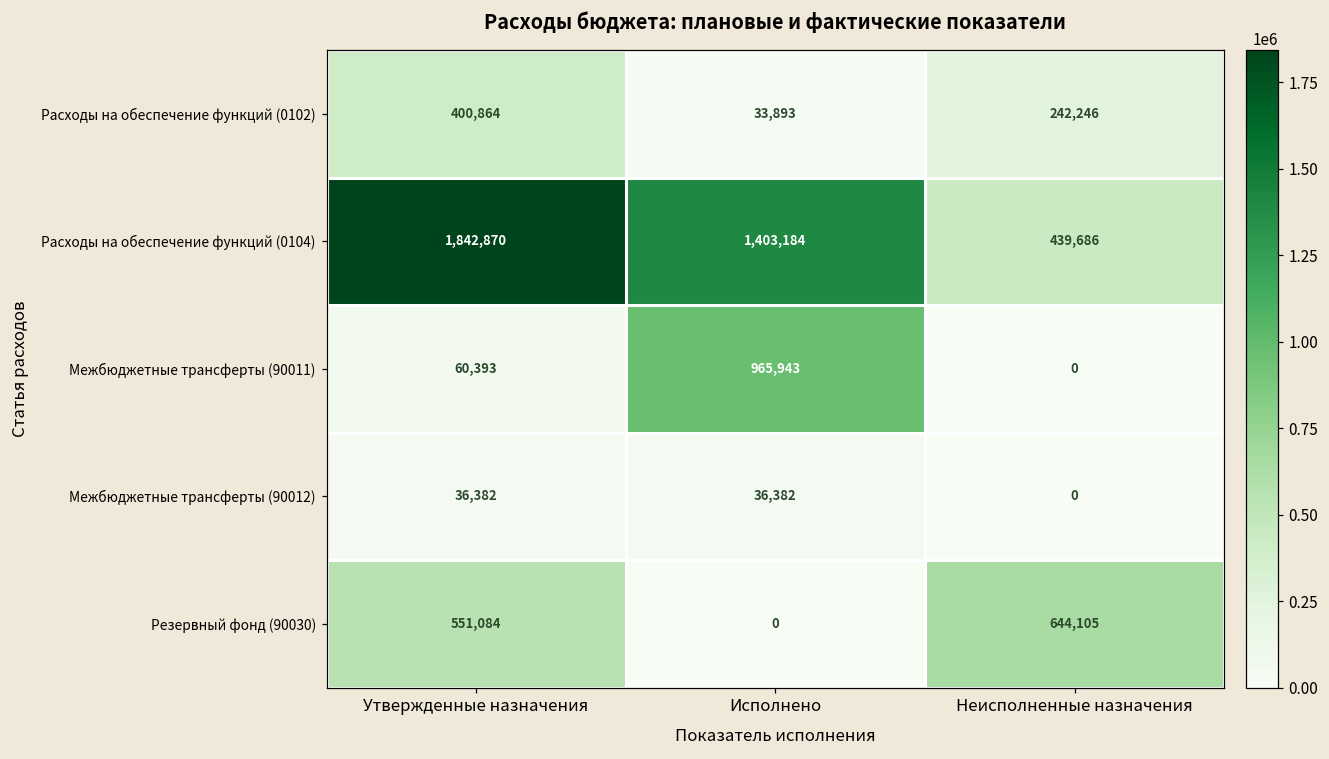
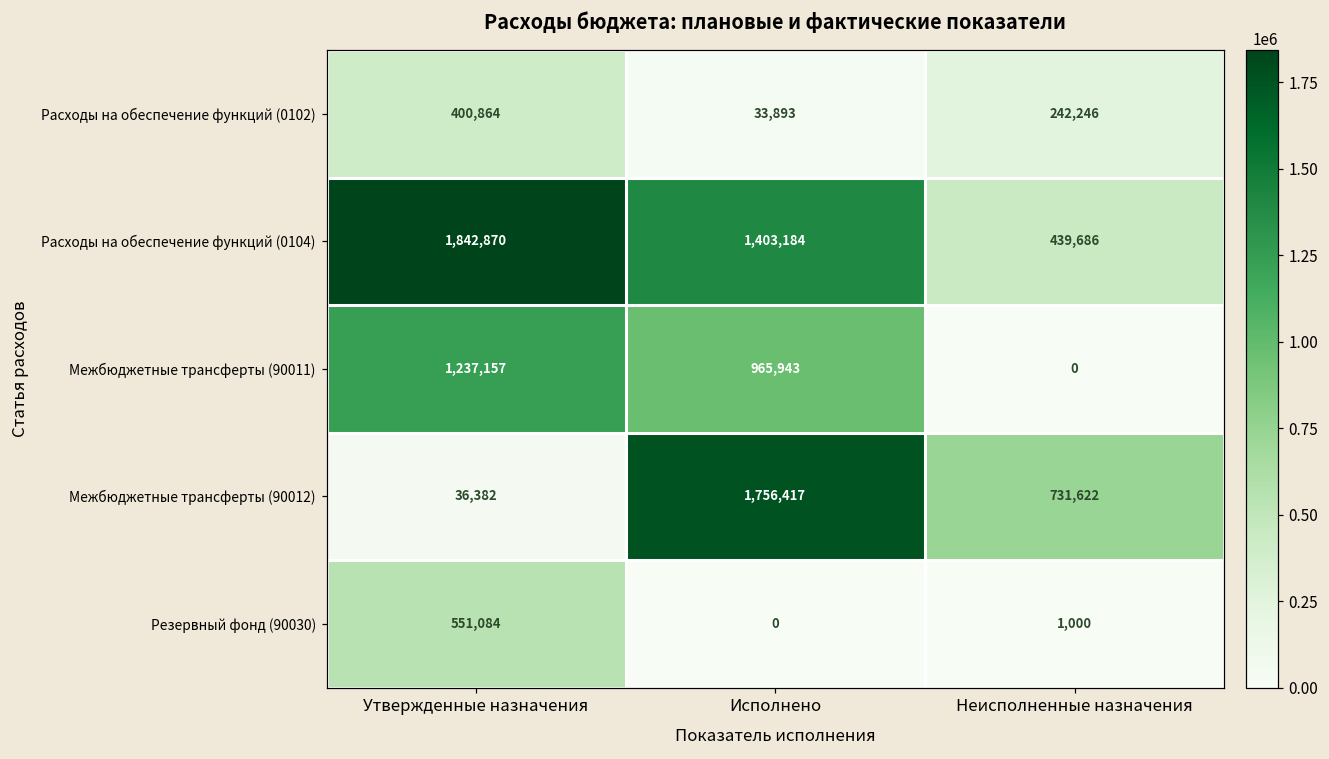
  {
    "Расходы на обеспечение функций (0102)": {
      "Утвержденные назначения": "400,864",
      "Исполнено": "33,893",
      "Неисполненные назначения": "242,246"
    },
    "Расходы на обеспечение функций (0104)": {
      "Утвержденные назначения": "1,842,870",
      "Исполнено": "1,403,184",
      "Неисполненные назначения": "439,686"
    },
    "Межбюджетные трансферты (90011)": {
-     "Утвержденные назначения": "60,393",
+     "Утвержденные назначения": "1,237,157",
      "Исполнено": "965,943",
      "Неисполненные назначения": "0"
    },
    "Межбюджетные трансферты (90012)": {
      "Утвержденные назначения": "36,382",
-     "Исполнено": "36,382",
-     "Неисполненные назначения": "0"
+     "Исполнено": "1,756,417",
+     "Неисполненные назначения": "731,622"
    },
    "Резервный фонд (90030)": {
      "Утвержденные назначения": "551,084",
      "Исполнено": "0",
-     "Неисполненные назначения": "644,105"
+     "Неисполненные назначения": "1,000"
    }
  }
